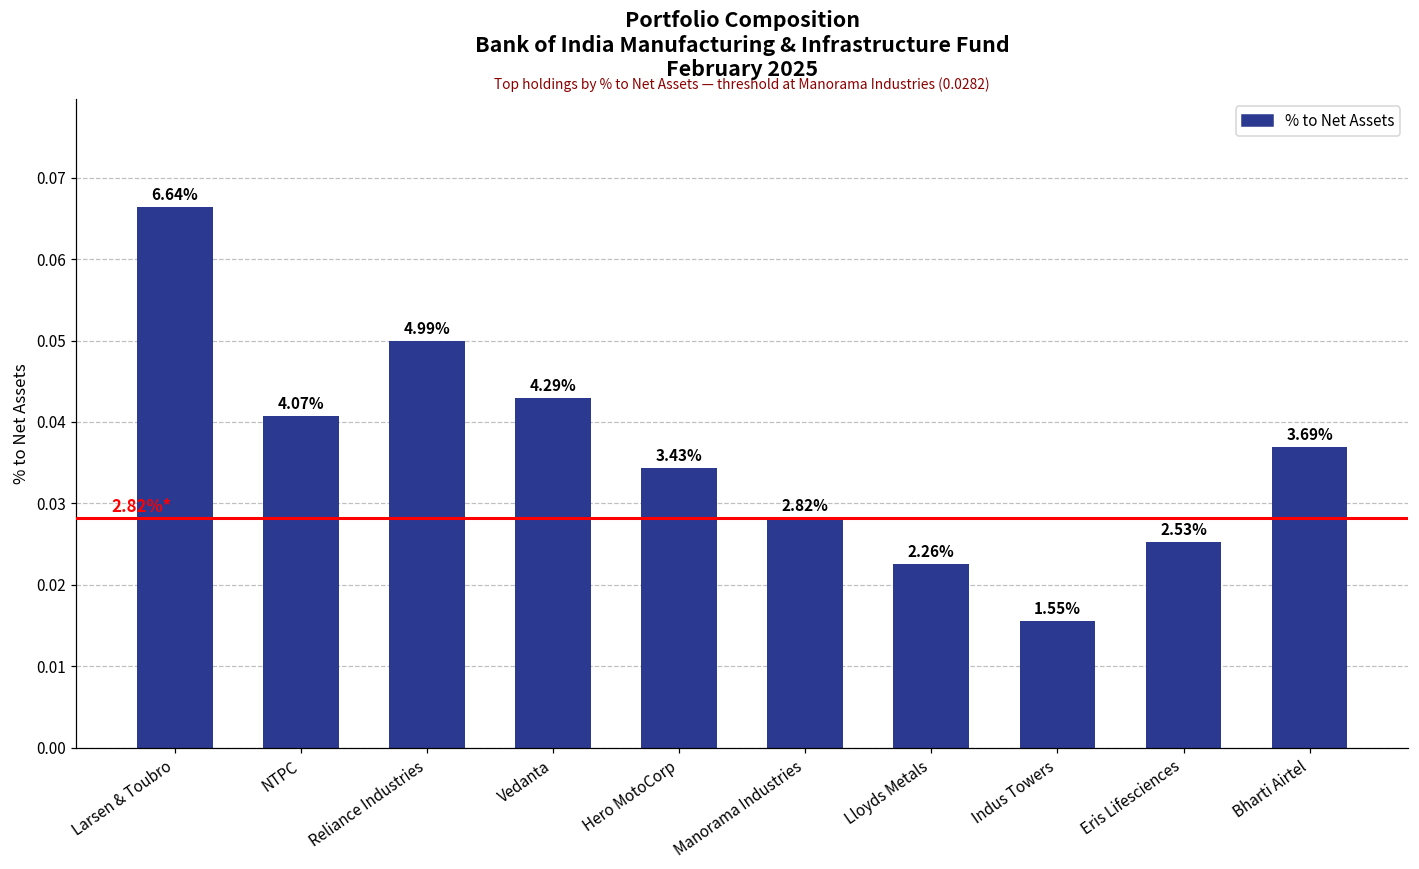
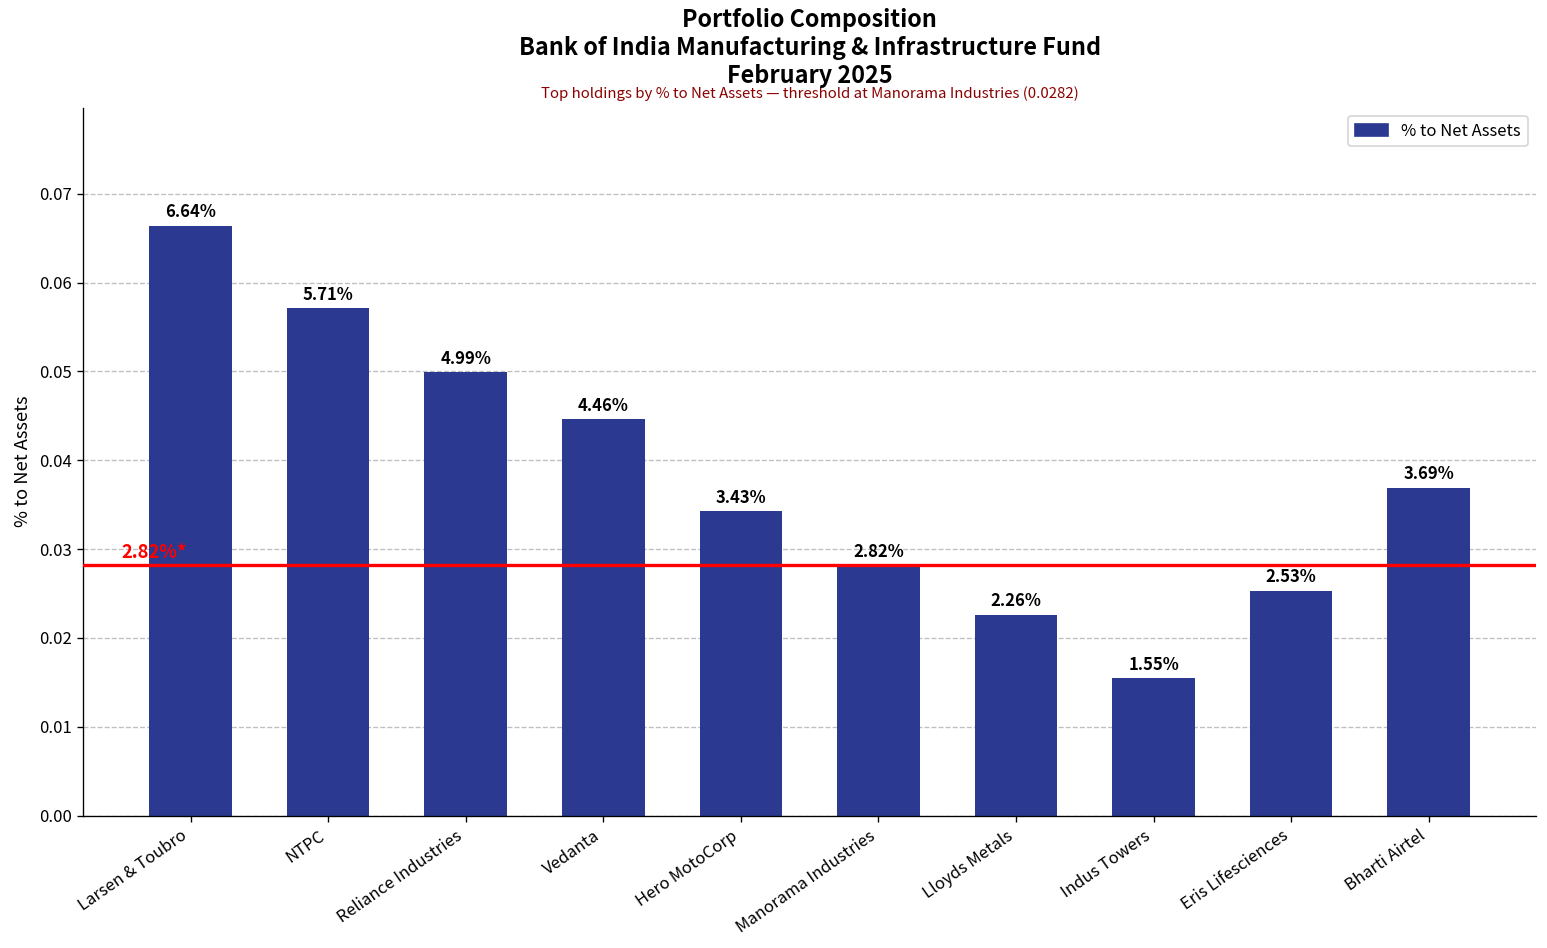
  {
    "Larsen & Toubro": "6.64%",
-   "NTPC": "4.07%",
+   "NTPC": "5.71%",
    "Reliance Industries": "4.99%",
-   "Vedanta": "4.29%",
+   "Vedanta": "4.46%",
    "Hero MotoCorp": "3.43%",
    "Manorama Industries": "2.82%",
    "Lloyds Metals": "2.26%",
    "Indus Towers": "1.55%",
    "Eris Lifesciences": "2.53%",
    "Bharti Airtel": "3.69%"
  }
